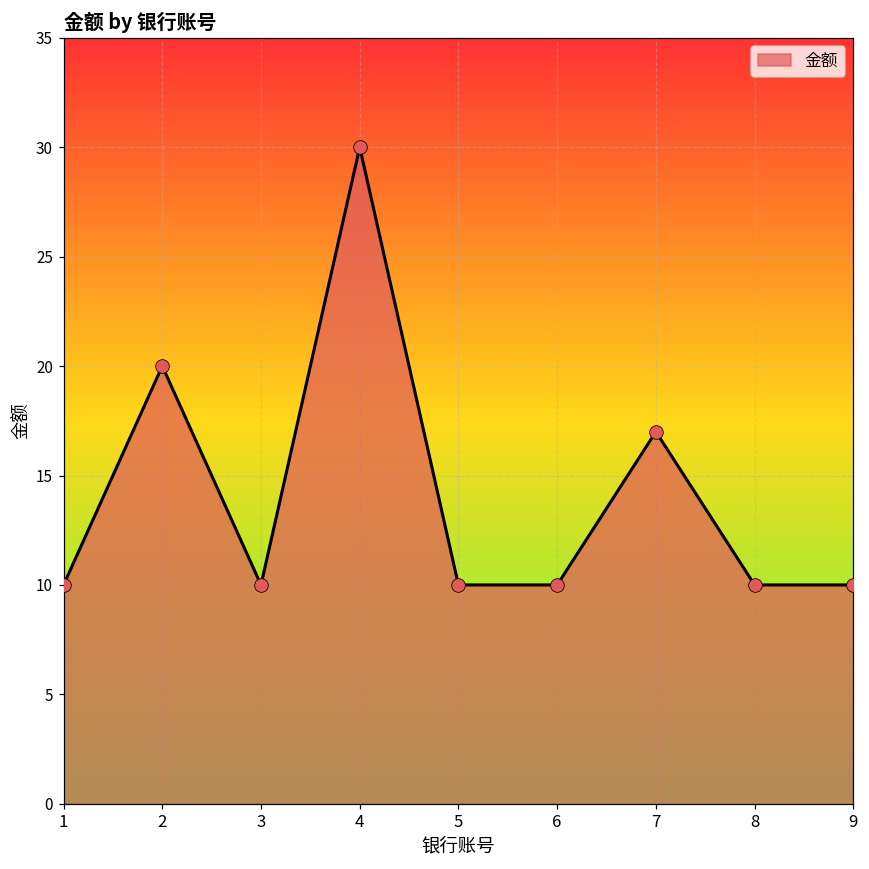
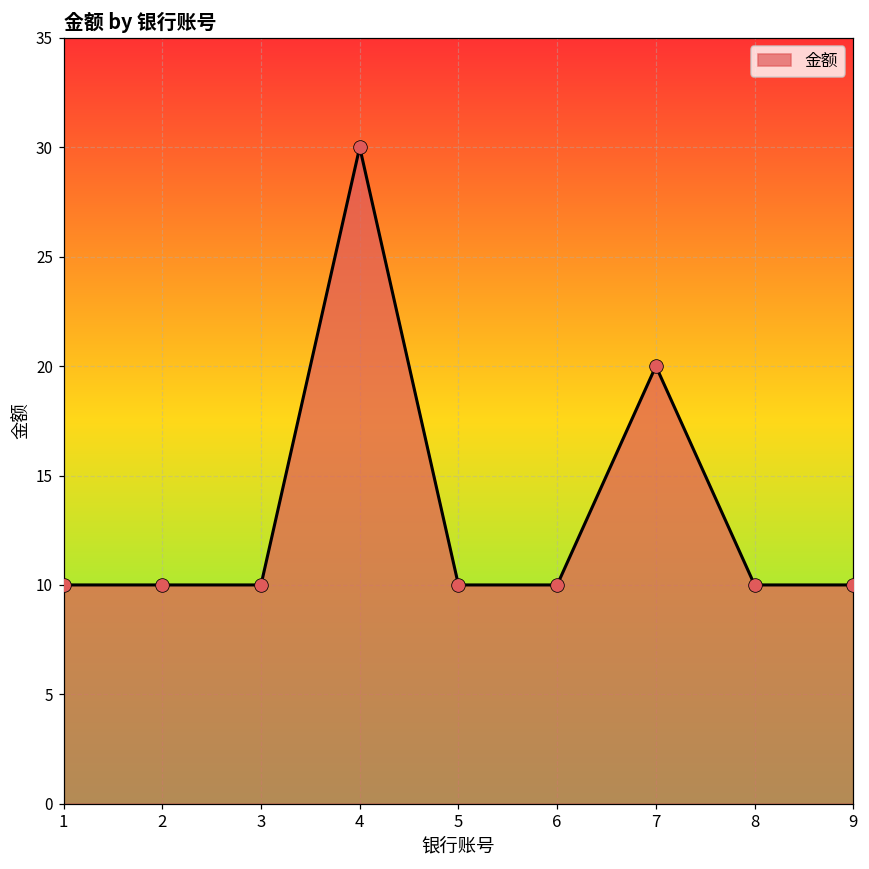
  {
    "1": 10,
-   "2": 20,
+   "2": 10,
    "3": 10,
    "4": 30,
    "5": 10,
    "6": 10,
-   "7": 17,
+   "7": 20,
    "8": 10,
    "9": 10
  }
